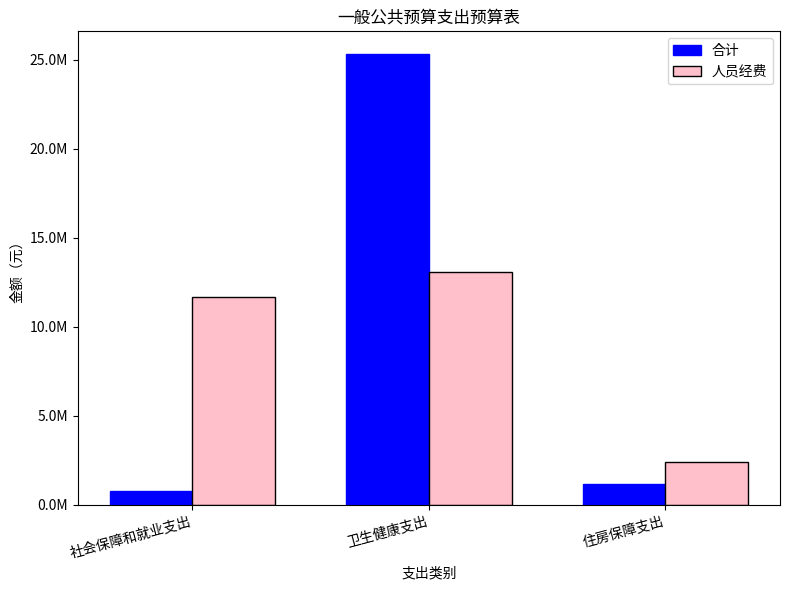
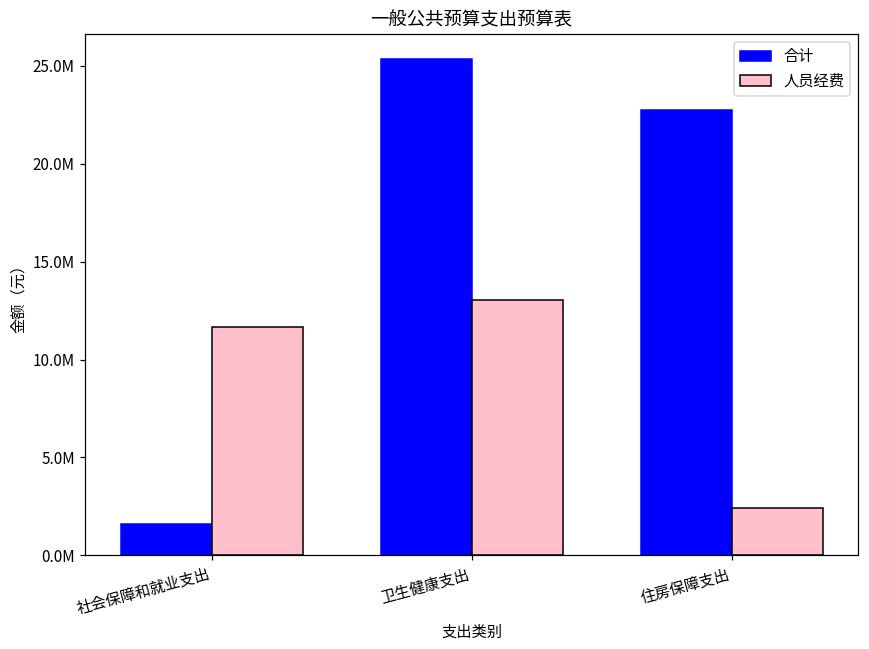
  {
    "合计": {
-     "社会保障和就业支出": 800000,
+     "社会保障和就业支出": 1600000,
      "卫生健康支出": 25300000,
-     "住房保障支出": 1200000
+     "住房保障支出": 22800000
    },
    "人员经费": {
      "社会保障和就业支出": 11700000,
      "卫生健康支出": 13100000,
      "住房保障支出": 2400000
    }
  }
